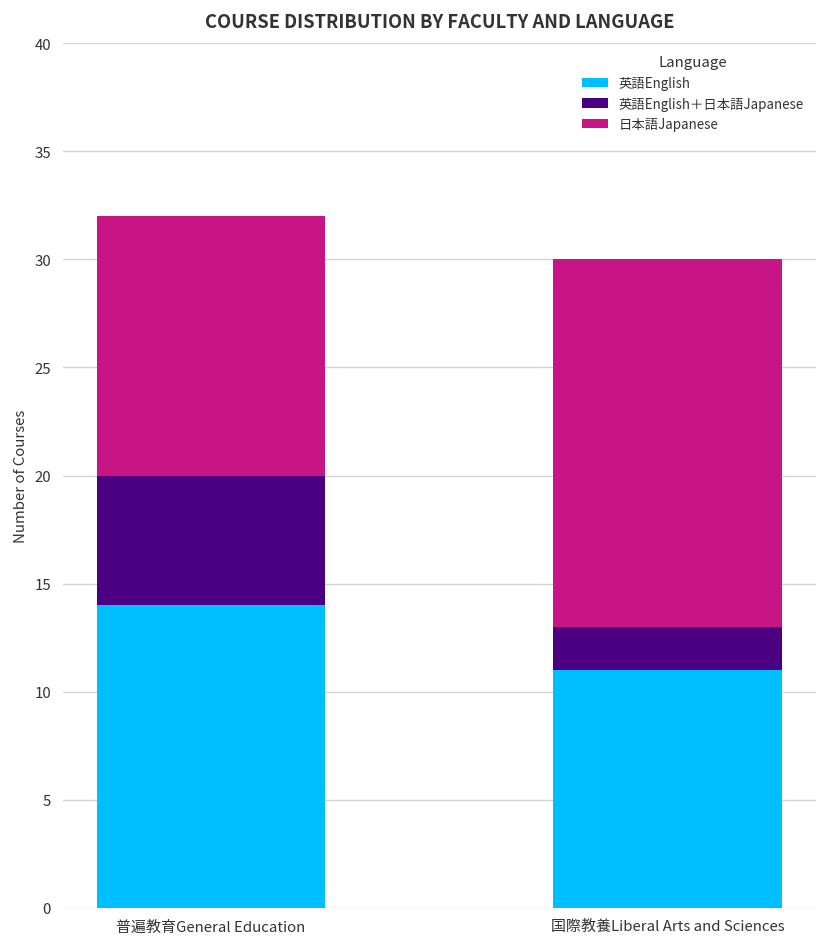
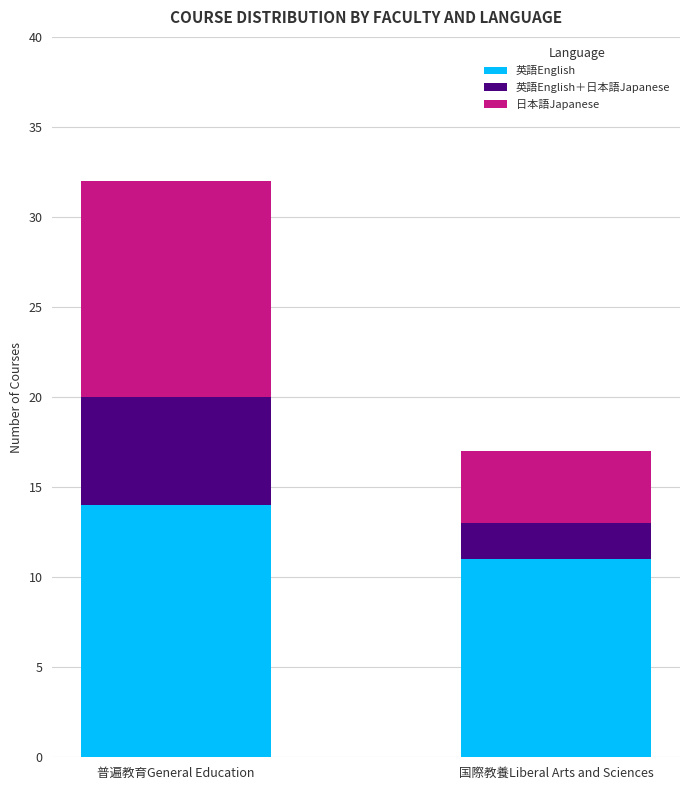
  {
    "英語English": {
      "普遍教育General Education": 14,
      "国際教養Liberal Arts and Sciences": 11
    },
    "英語English＋日本語Japanese": {
      "普遍教育General Education": 6,
      "国際教養Liberal Arts and Sciences": 2
    },
    "日本語Japanese": {
      "普遍教育General Education": 12,
-     "国際教養Liberal Arts and Sciences": 17
+     "国際教養Liberal Arts and Sciences": 4
    }
  }
